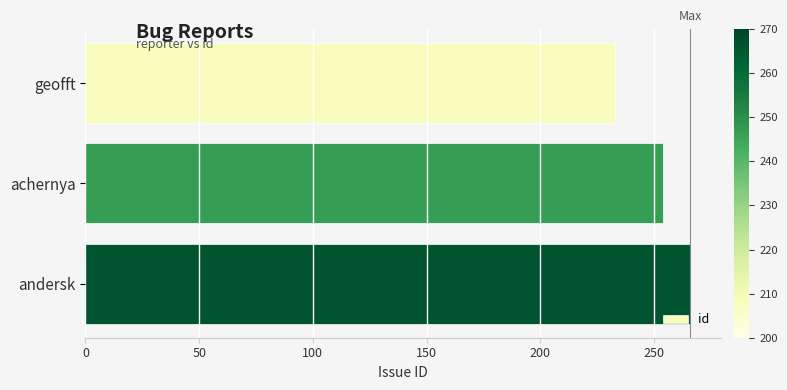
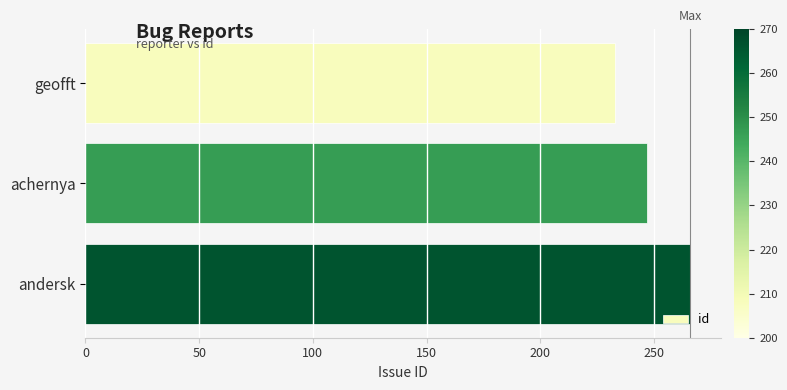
  {
    "geofft": 233,
-   "achernya": 254,
+   "achernya": 247,
    "andersk": 266
  }
